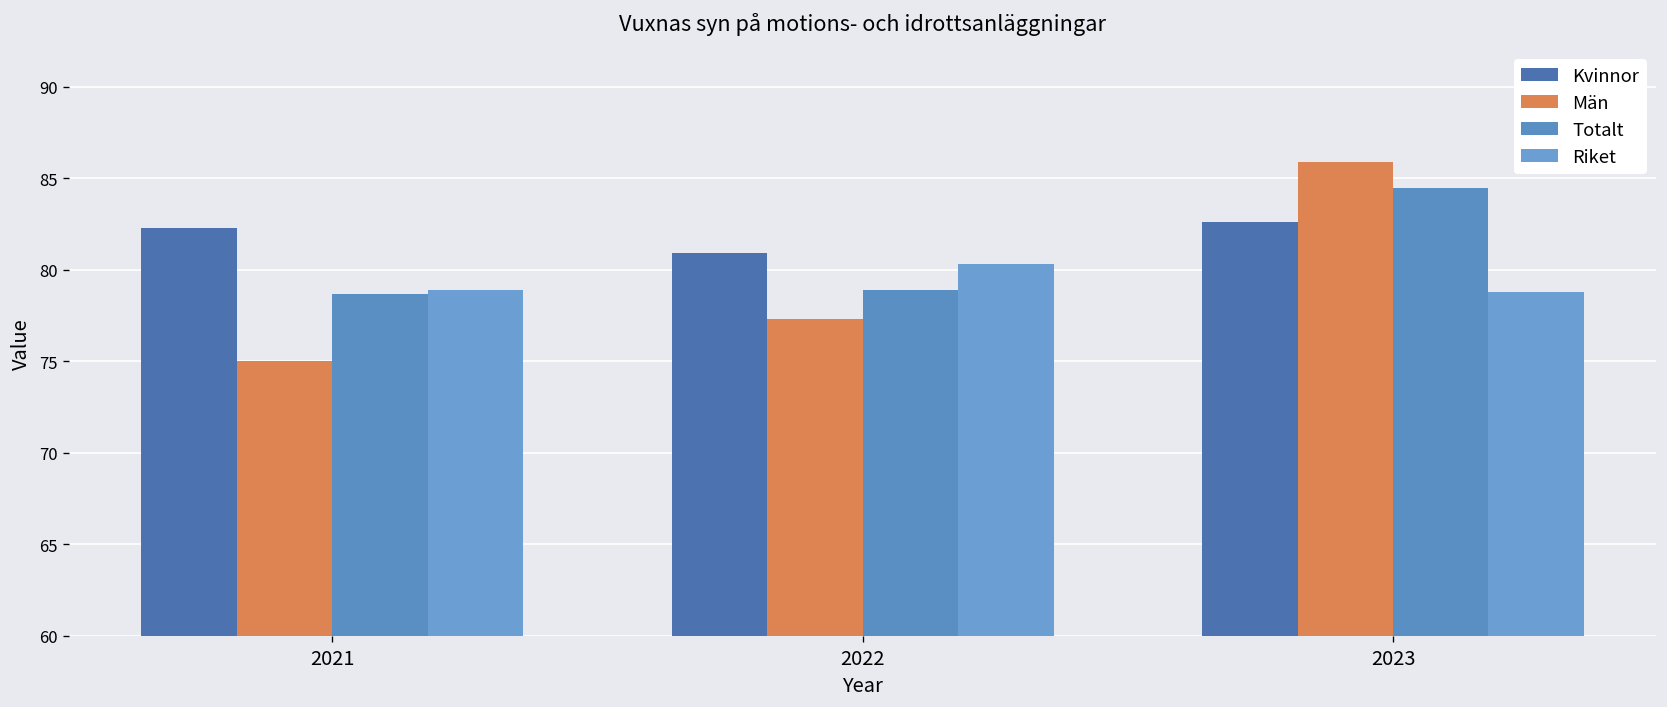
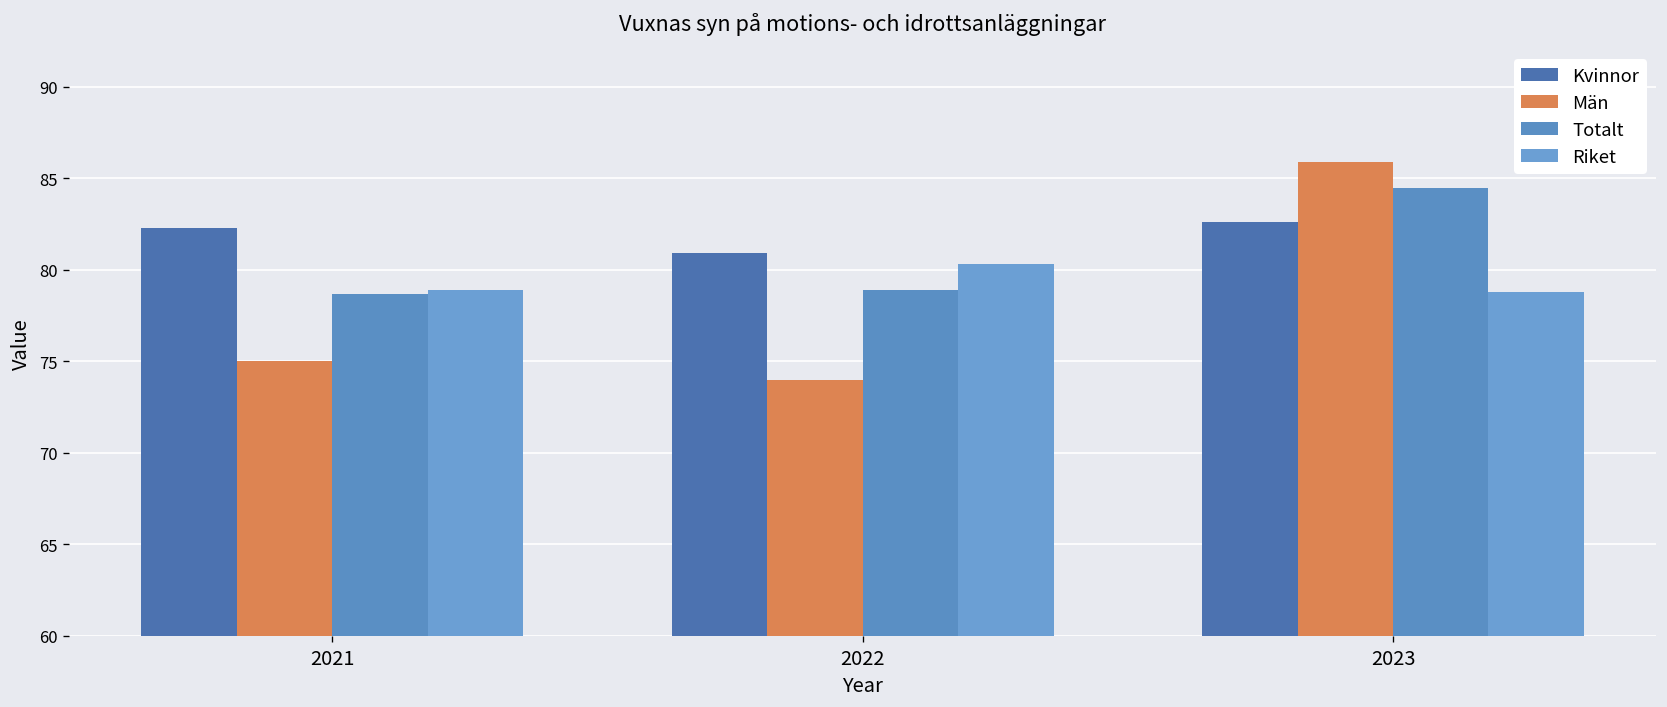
  {
    "Män": {
      "2021": 75.0,
-     "2022": 77.3,
+     "2022": 74.0,
      "2023": 85.9
    }
  }
